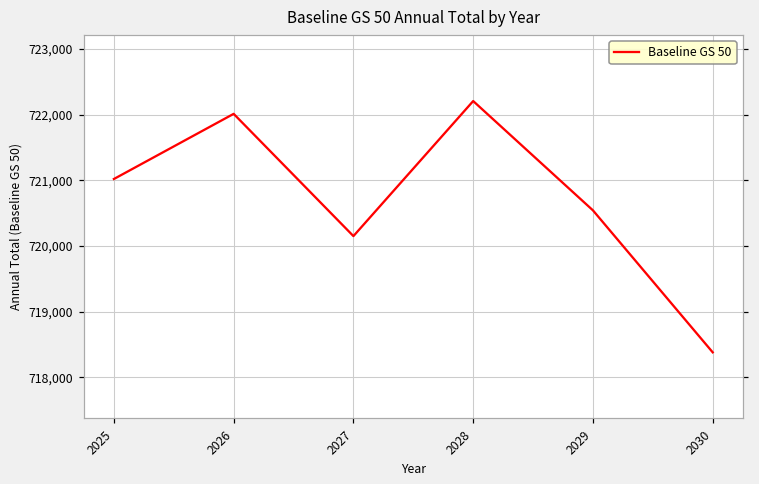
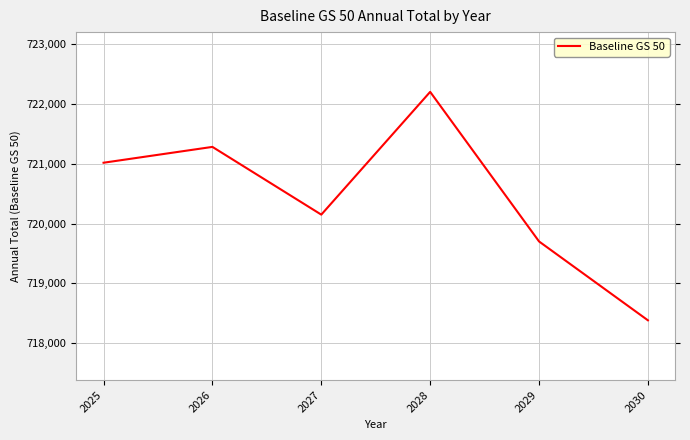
  {
    "2025": "721,000",
-   "2026": "722,000",
+   "2026": "721,300",
    "2027": "720,200",
    "2028": "722,200",
-   "2029": "720,500",
+   "2029": "719,700",
    "2030": "718,400"
  }
